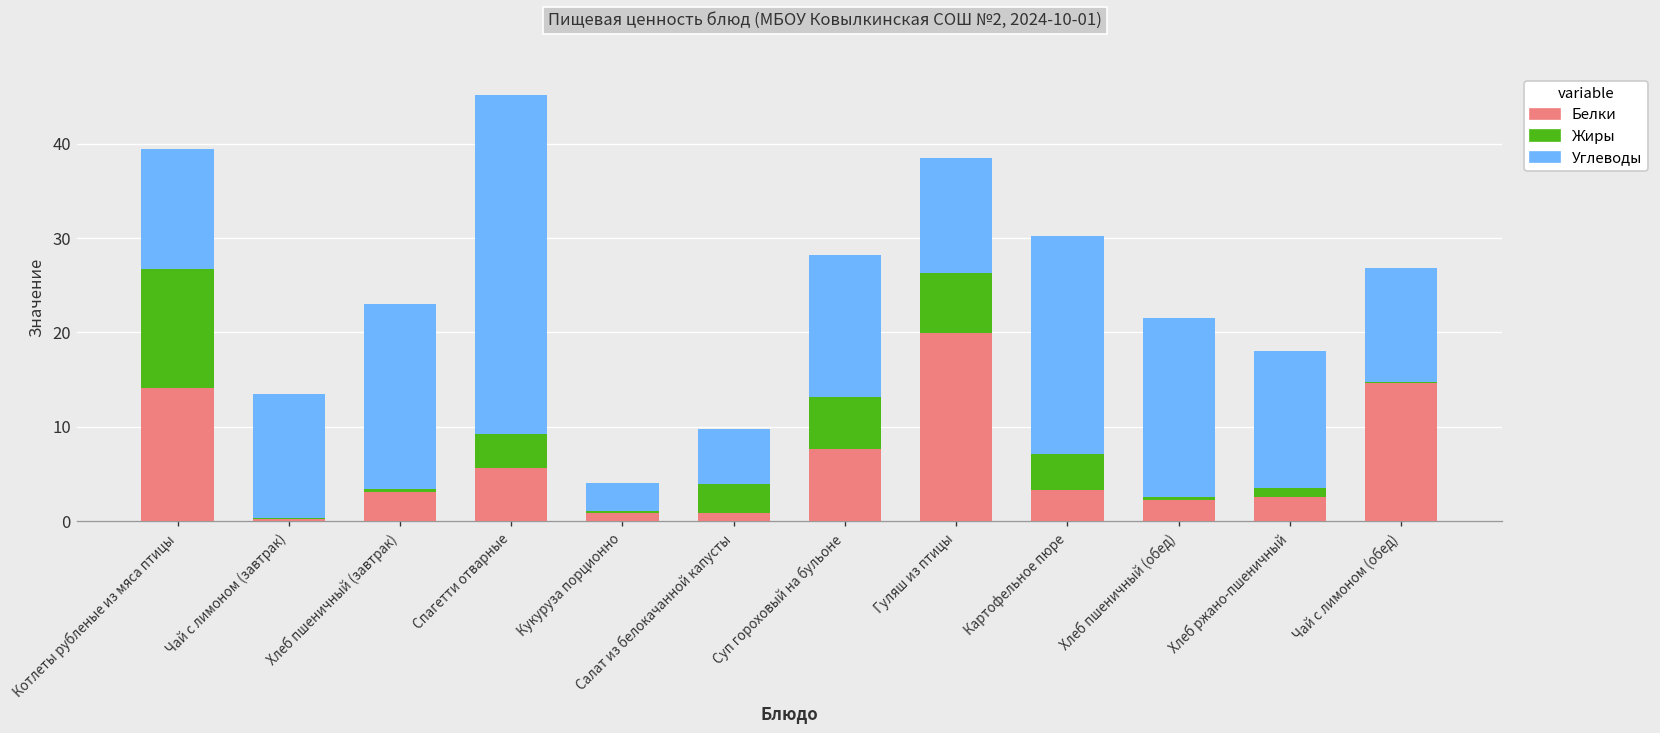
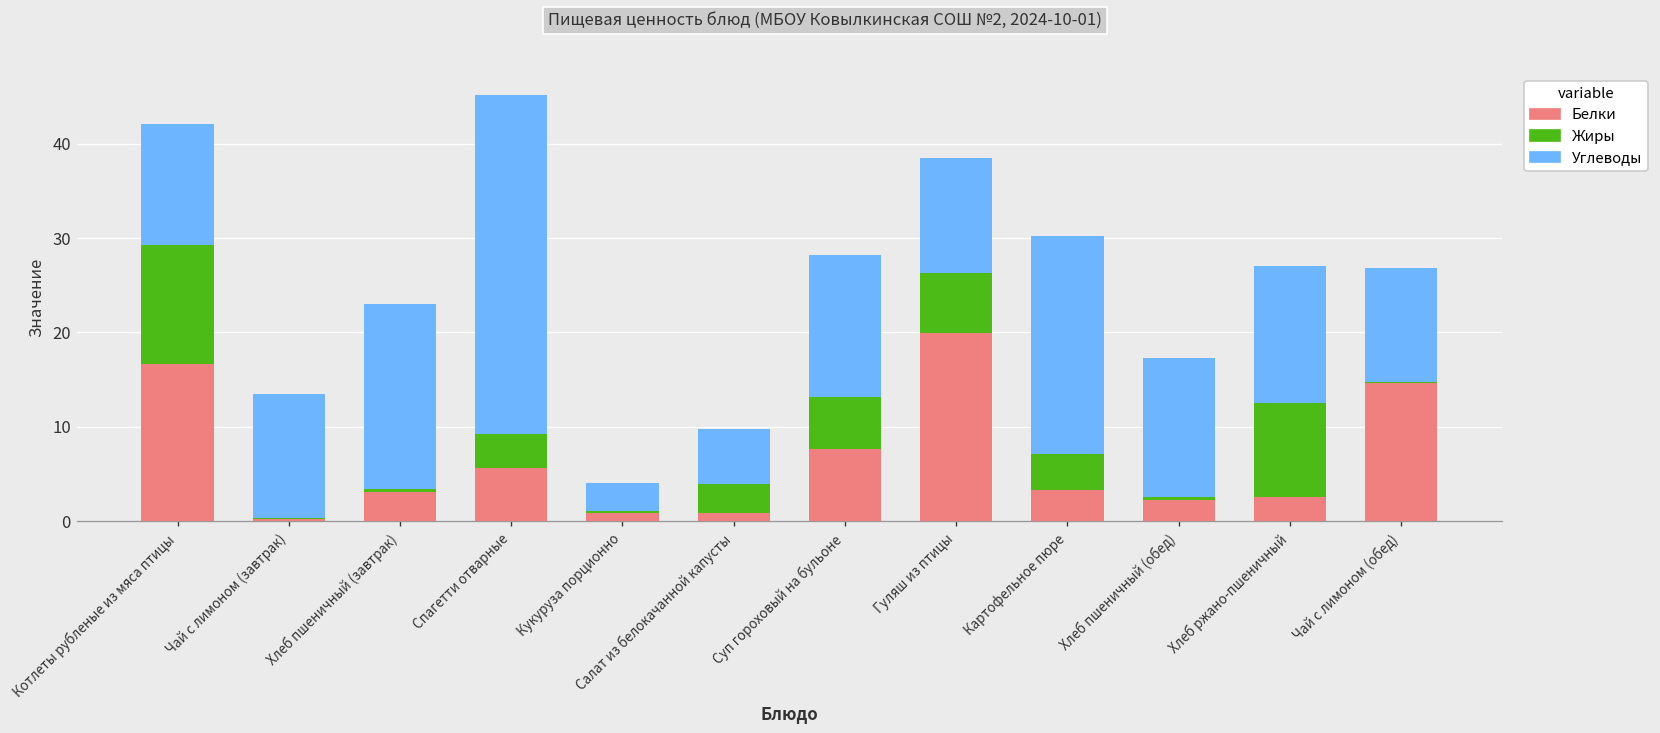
  {
    "Белки": {
-     "Котлеты рубленые из мяса птицы": 14,
+     "Котлеты рубленые из мяса птицы": 17,
      "Хлеб пшеничный (завтрак)": 3,
      "Спагетти отварные": 6,
      "Кукуруза порционно": 1,
      "Салат из белокачанной капусты": 1,
      "Суп гороховый на бульоне": 8,
      "Гуляш из птицы": 20,
      "Картофельное пюре": 3,
      "Хлеб пшеничный (обед)": 2,
      "Хлеб ржано-пшеничный": 3,
      "Чай с лимоном (обед)": 15
    },
    "Жиры": {
      "Котлеты рубленые из мяса птицы": 13,
      "Хлеб пшеничный (завтрак)": 0,
      "Спагетти отварные": 4,
      "Салат из белокачанной капусты": 3,
      "Суп гороховый на бульоне": 6,
      "Гуляш из птицы": 6,
      "Картофельное пюре": 4,
-     "Хлеб ржано-пшеничный": 1
+     "Хлеб ржано-пшеничный": 10
    },
    "Углеводы": {
      "Котлеты рубленые из мяса птицы": 13,
      "Чай с лимоном (завтрак)": 13,
      "Хлеб пшеничный (завтрак)": 20,
      "Спагетти отварные": 36,
      "Кукуруза порционно": 3,
      "Салат из белокачанной капусты": 6,
      "Суп гороховый на бульоне": 15,
      "Гуляш из птицы": 12,
      "Картофельное пюре": 23,
-     "Хлеб пшеничный (обед)": 19,
+     "Хлеб пшеничный (обед)": 15,
      "Хлеб ржано-пшеничный": 14,
      "Чай с лимоном (обед)": 12
    }
  }
